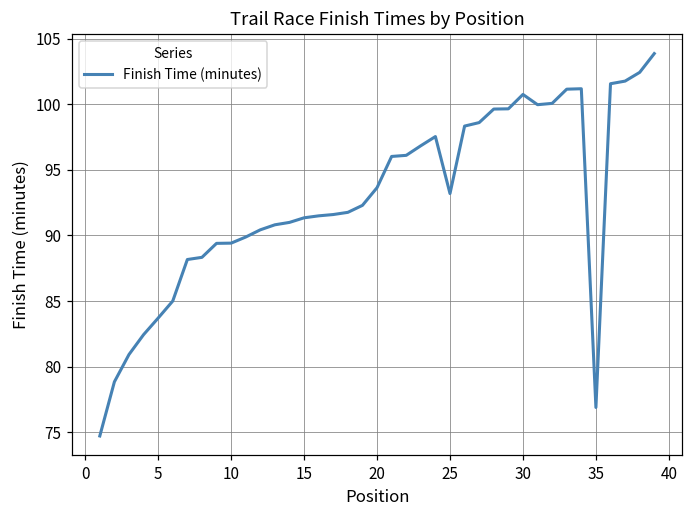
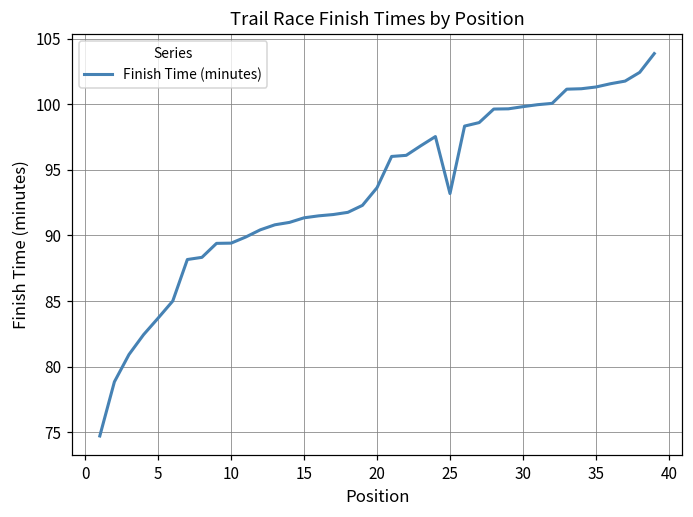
  {
    "5": 83.7,
    "10": 89.4,
    "15": 91.4,
    "20": 93.7,
    "25": 93.2,
-   "30": 100.8,
-   "35": 76.9
+   "30": 99.8,
+   "35": 101.3
  }
